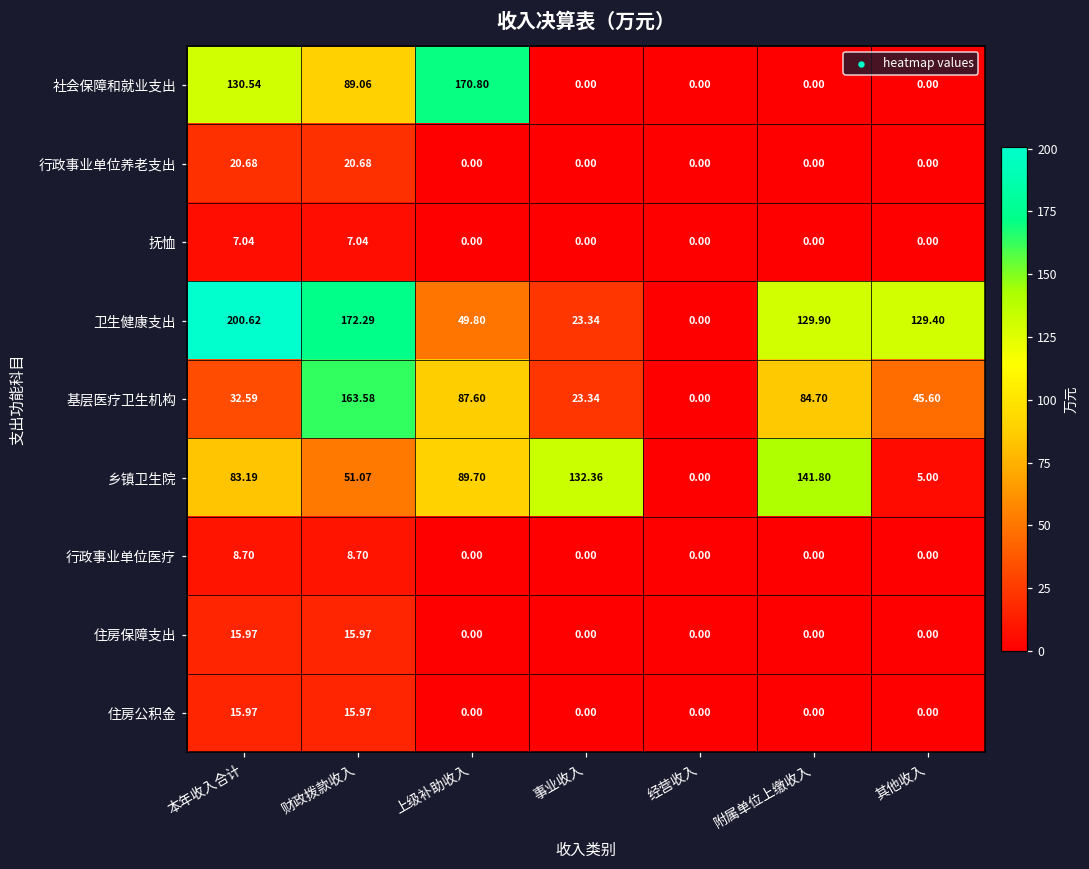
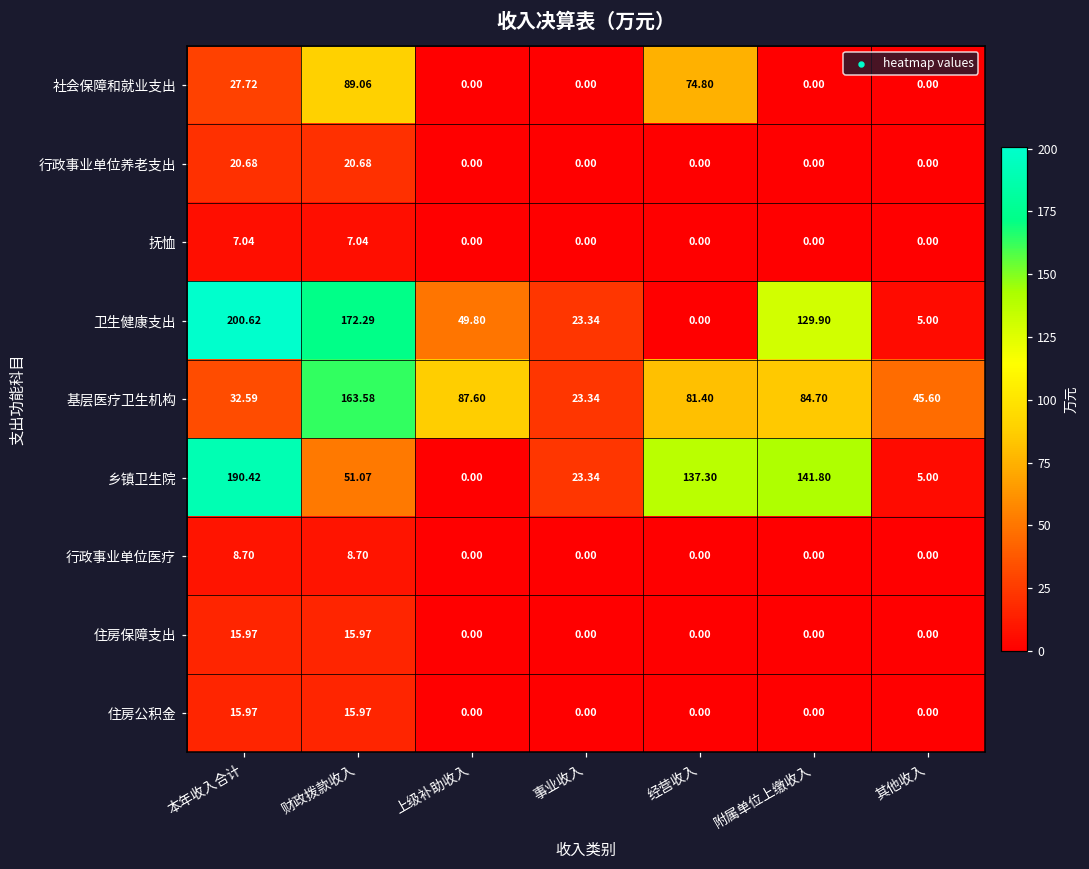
  {
    "社会保障和就业支出": {
-     "本年收入合计": 130.54,
+     "本年收入合计": 27.72,
      "财政拨款收入": 89.06,
-     "上级补助收入": 170.80,
+     "上级补助收入": 0.00,
      "事业收入": 0.00,
-     "经营收入": 0.00,
+     "经营收入": 74.80,
      "附属单位上缴收入": 0.00,
      "其他收入": 0.00
    },
    "行政事业单位养老支出": {
      "本年收入合计": 20.68,
      "财政拨款收入": 20.68,
      "上级补助收入": 0.00,
      "事业收入": 0.00,
      "经营收入": 0.00,
      "附属单位上缴收入": 0.00,
      "其他收入": 0.00
    },
    "抚恤": {
      "本年收入合计": 7.04,
      "财政拨款收入": 7.04,
      "上级补助收入": 0.00,
      "事业收入": 0.00,
      "经营收入": 0.00,
      "附属单位上缴收入": 0.00,
      "其他收入": 0.00
    },
    "卫生健康支出": {
      "本年收入合计": 200.62,
      "财政拨款收入": 172.29,
      "上级补助收入": 49.80,
      "事业收入": 23.34,
      "经营收入": 0.00,
      "附属单位上缴收入": 129.90,
-     "其他收入": 129.40
+     "其他收入": 5.00
    },
    "基层医疗卫生机构": {
      "本年收入合计": 32.59,
      "财政拨款收入": 163.58,
      "上级补助收入": 87.60,
      "事业收入": 23.34,
-     "经营收入": 0.00,
+     "经营收入": 81.40,
      "附属单位上缴收入": 84.70,
      "其他收入": 45.60
    },
    "乡镇卫生院": {
-     "本年收入合计": 83.19,
+     "本年收入合计": 190.42,
      "财政拨款收入": 51.07,
-     "上级补助收入": 89.70,
-     "事业收入": 132.36,
-     "经营收入": 0.00,
+     "上级补助收入": 0.00,
+     "事业收入": 23.34,
+     "经营收入": 137.30,
      "附属单位上缴收入": 141.80,
      "其他收入": 5.00
    },
    "行政事业单位医疗": {
      "本年收入合计": 8.70,
      "财政拨款收入": 8.70,
      "上级补助收入": 0.00,
      "事业收入": 0.00,
      "经营收入": 0.00,
      "附属单位上缴收入": 0.00,
      "其他收入": 0.00
    },
    "住房保障支出": {
      "本年收入合计": 15.97,
      "财政拨款收入": 15.97,
      "上级补助收入": 0.00,
      "事业收入": 0.00,
      "经营收入": 0.00,
      "附属单位上缴收入": 0.00,
      "其他收入": 0.00
    },
    "住房公积金": {
      "本年收入合计": 15.97,
      "财政拨款收入": 15.97,
      "上级补助收入": 0.00,
      "事业收入": 0.00,
      "经营收入": 0.00,
      "附属单位上缴收入": 0.00,
      "其他收入": 0.00
    }
  }
